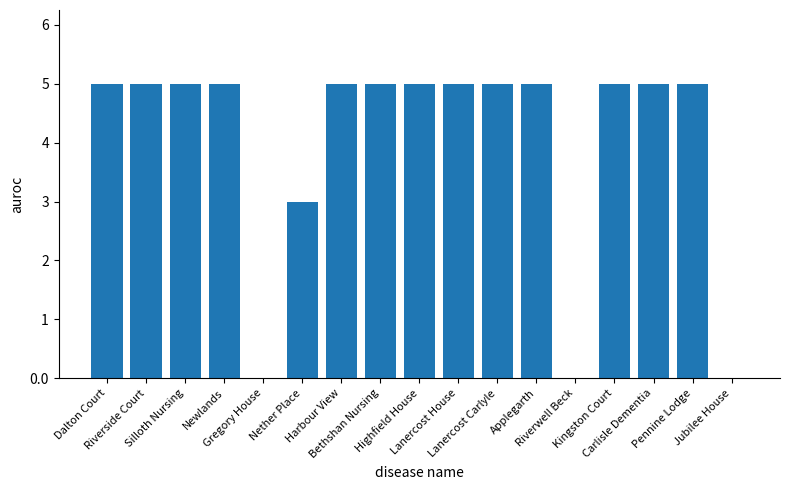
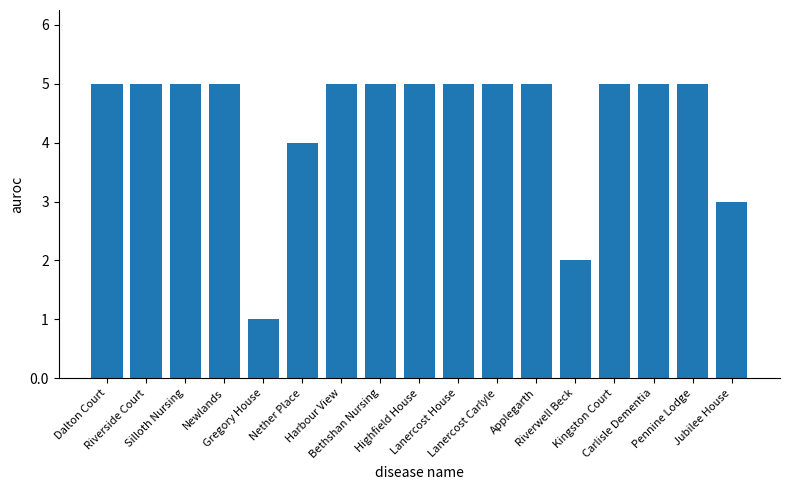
  {
    "Dalton Court": 5,
    "Riverside Court": 5,
    "Silloth Nursing": 5,
    "Newlands": 5,
-   "Gregory House": 0,
-   "Nether Place": 3,
+   "Gregory House": 1,
+   "Nether Place": 4,
    "Harbour View": 5,
    "Bethshan Nursing": 5,
    "Highfield House": 5,
    "Lanercost House": 5,
    "Lanercost Carlyle": 5,
    "Applegarth": 5,
-   "Riverwell Beck": 0,
+   "Riverwell Beck": 2,
    "Kingston Court": 5,
    "Carlisle Dementia": 5,
    "Pennine Lodge": 5,
-   "Jubilee House": 0
+   "Jubilee House": 3
  }
